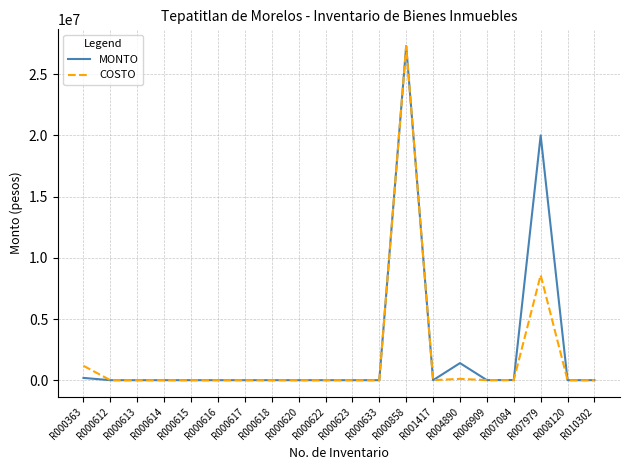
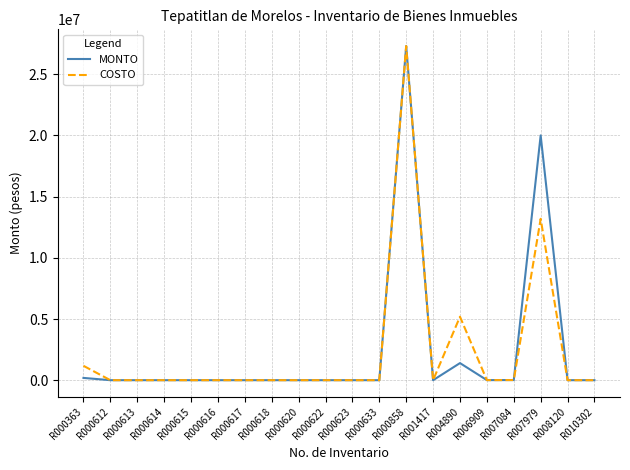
  {
    "MONTO": {
      "R000363": 200000,
      "R004890": 1400000,
      "R007979": 20000000
    },
    "COSTO": {
      "R000363": 1200000,
-     "R004890": 100000,
-     "R007979": 8600000
+     "R004890": 5200000,
+     "R007979": 13200000
    }
  }
